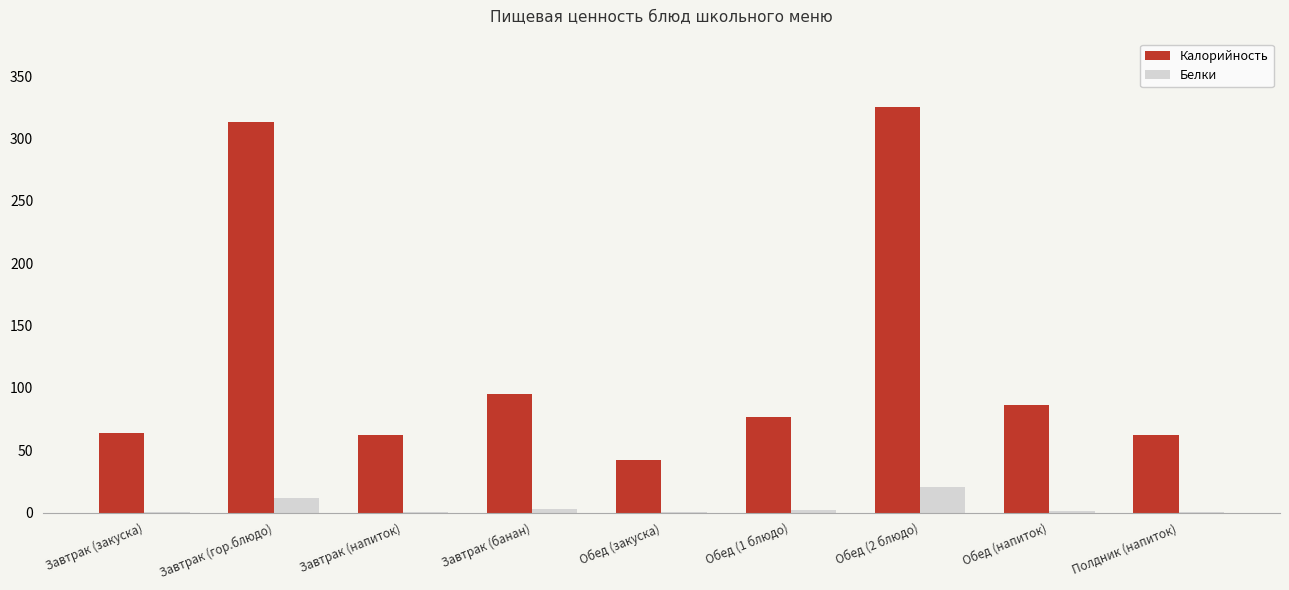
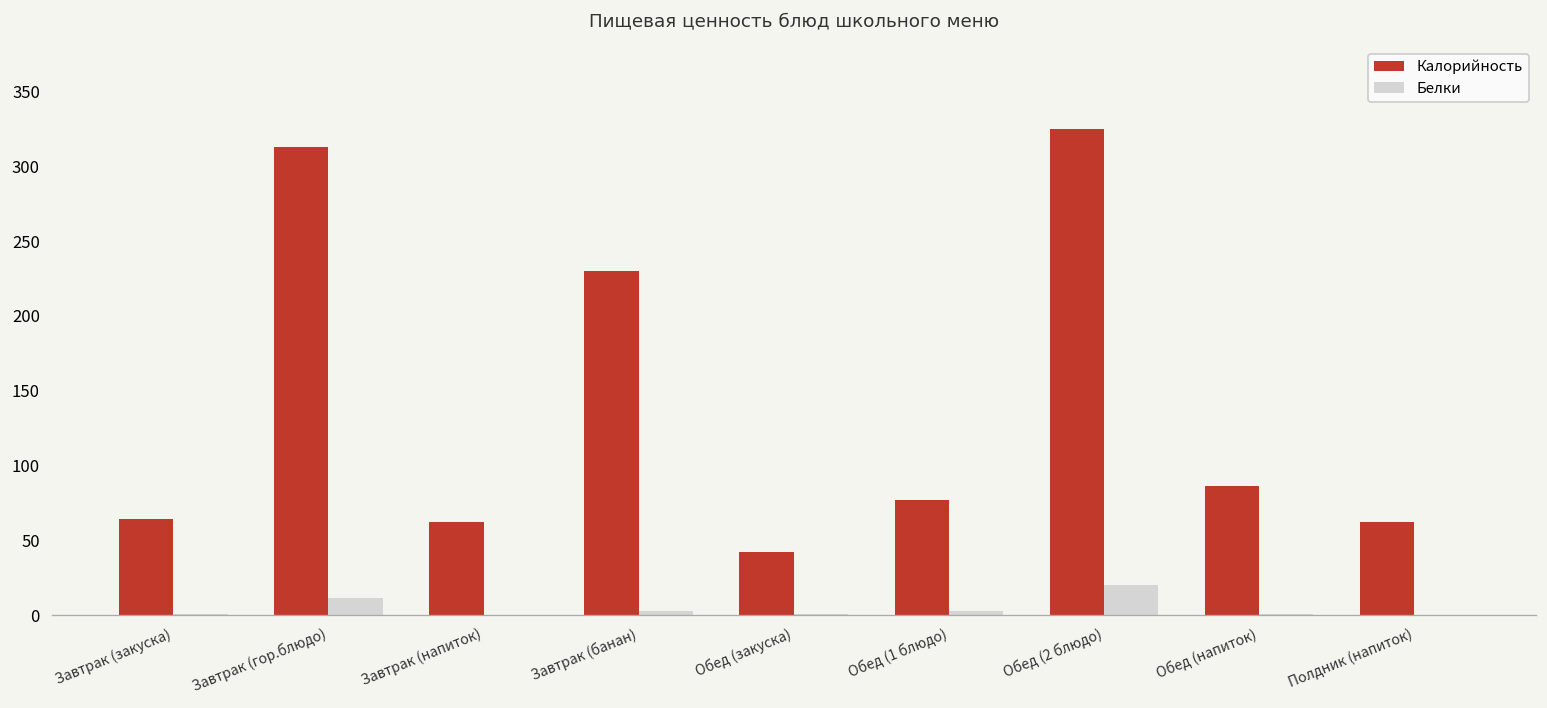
  {
    "Калорийность": {
      "Завтрак (закуска)": 64,
      "Завтрак (гор.блюдо)": 313,
      "Завтрак (напиток)": 62,
-     "Завтрак (банан)": 95,
+     "Завтрак (банан)": 230,
      "Обед (закуска)": 42,
      "Обед (1 блюдо)": 77,
      "Обед (2 блюдо)": 325,
      "Обед (напиток)": 86,
      "Полдник (напиток)": 62
    },
    "Белки": {
      "Завтрак (гор.блюдо)": 12,
      "Завтрак (банан)": 3,
      "Обед (1 блюдо)": 3,
      "Обед (2 блюдо)": 20
    }
  }
